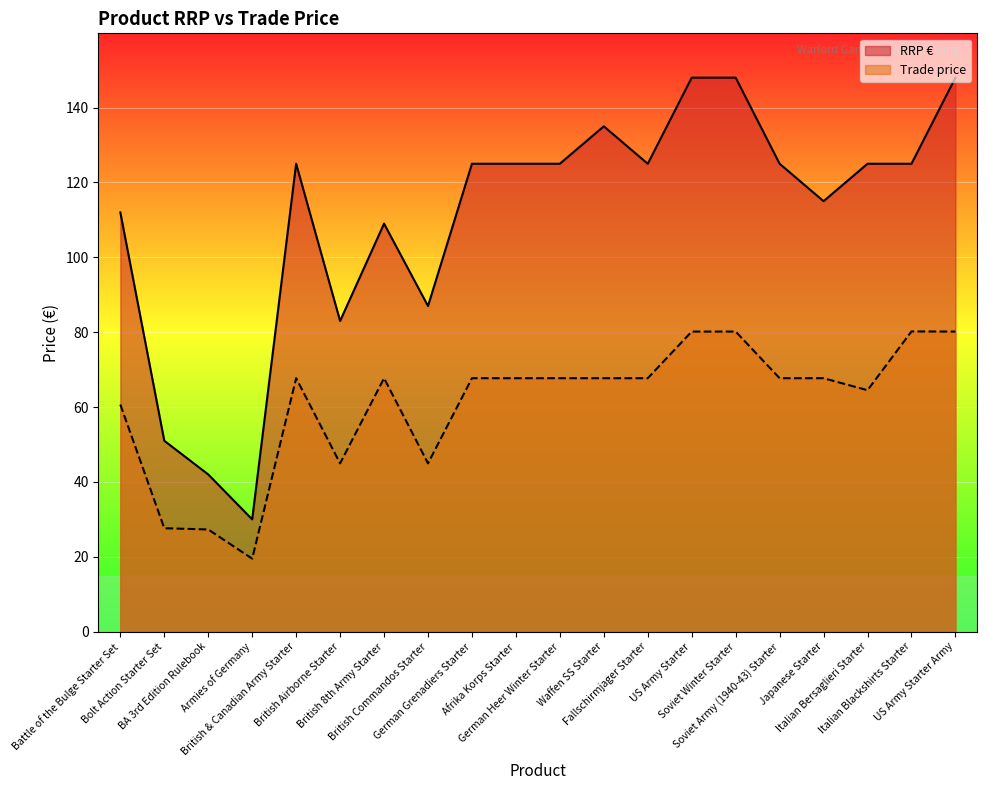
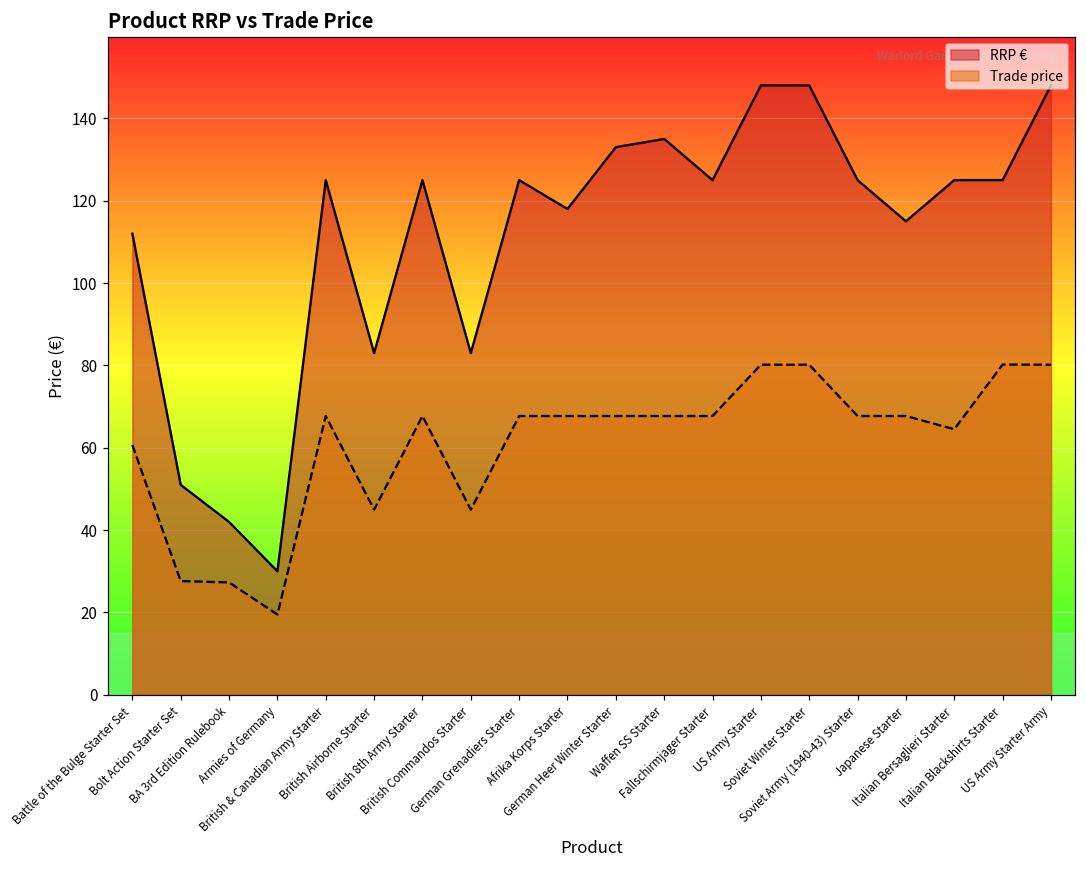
  {
    "RRP €": {
      "Battle of the Bulge Starter Set": 112,
      "Bolt Action Starter Set": 51,
      "BA 3rd Edition Rulebook": 42,
      "Armies of Germany": 30,
      "British & Canadian Army Starter": 125,
      "British Airborne Starter": 83,
-     "British 8th Army Starter": 109,
-     "British Commandos Starter": 87,
+     "British 8th Army Starter": 125,
+     "British Commandos Starter": 83,
      "German Grenadiers Starter": 125,
-     "Afrika Korps Starter": 125,
-     "German Heer Winter Starter": 125,
+     "Afrika Korps Starter": 118,
+     "German Heer Winter Starter": 133,
      "Waffen SS Starter": 135,
      "Fallschirmjager Starter": 125,
      "US Army Starter": 148,
      "Soviet Winter Starter": 148,
      "Soviet Army (1940-43) Starter": 125,
      "Japanese Starter": 115,
      "Italian Bersaglieri Starter": 125,
      "Italian Blackshirts Starter": 125
    },
    "Trade price": {
      "Battle of the Bulge Starter Set": 61,
      "Bolt Action Starter Set": 28,
      "BA 3rd Edition Rulebook": 27,
      "Armies of Germany": 20,
      "British & Canadian Army Starter": 68,
      "British Airborne Starter": 45,
      "British 8th Army Starter": 68,
      "British Commandos Starter": 45,
      "German Grenadiers Starter": 68,
      "Afrika Korps Starter": 68,
      "German Heer Winter Starter": 68,
      "Waffen SS Starter": 68,
      "Fallschirmjager Starter": 68,
      "US Army Starter": 80,
      "Soviet Winter Starter": 80,
      "Soviet Army (1940-43) Starter": 68,
      "Japanese Starter": 68,
      "Italian Bersaglieri Starter": 65,
      "Italian Blackshirts Starter": 80,
      "US Army Starter Army": 80
    }
  }
